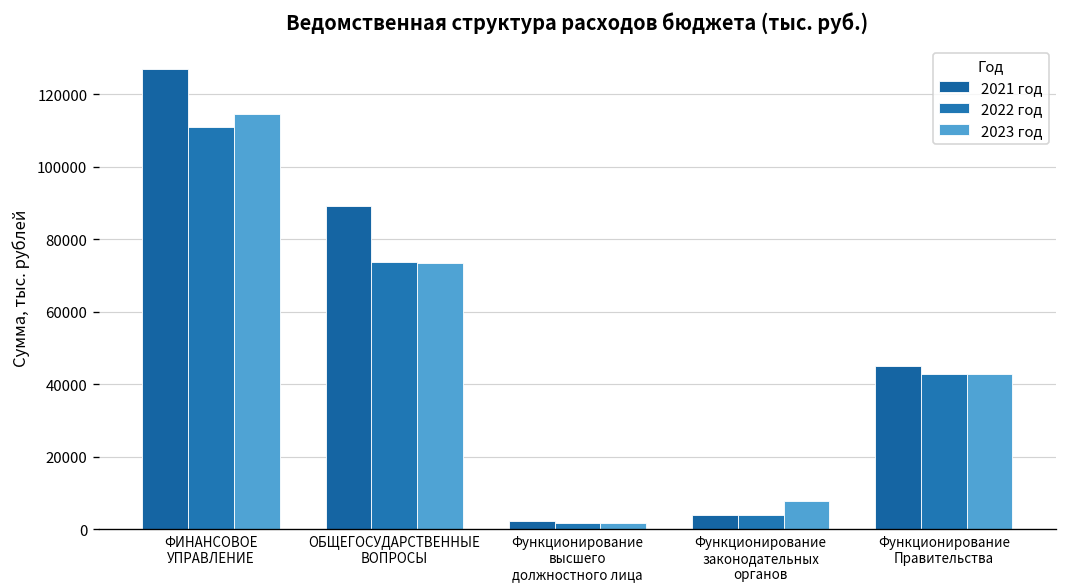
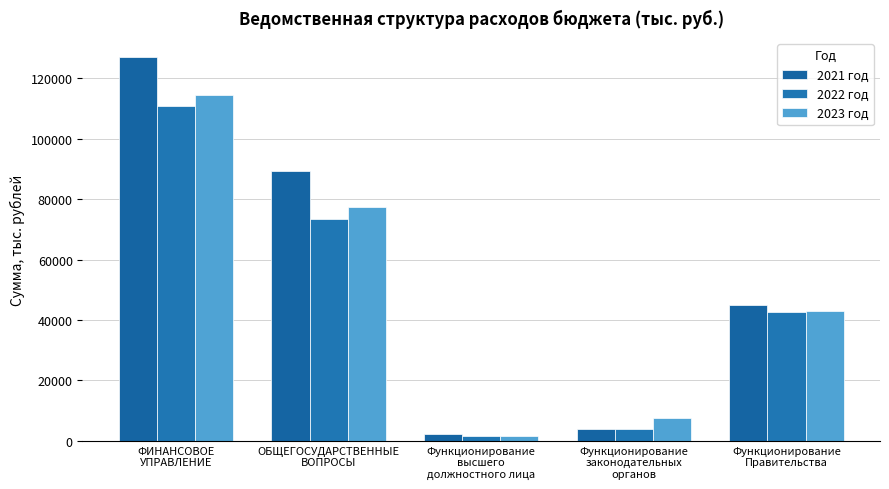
  {
    "2023 год": {
      "ФИНАНСОВОЕ УПРАВЛЕНИЕ": 115000,
-     "ОБЩЕГОСУДАРСТВЕННЫЕ ВОПРОСЫ": 73000,
+     "ОБЩЕГОСУДАРСТВЕННЫЕ ВОПРОСЫ": 78000,
      "Функционирование высшего должностного лица": 2000,
      "Функционирование законодательных органов": 8000,
      "Функционирование Правительства": 43000
    }
  }
